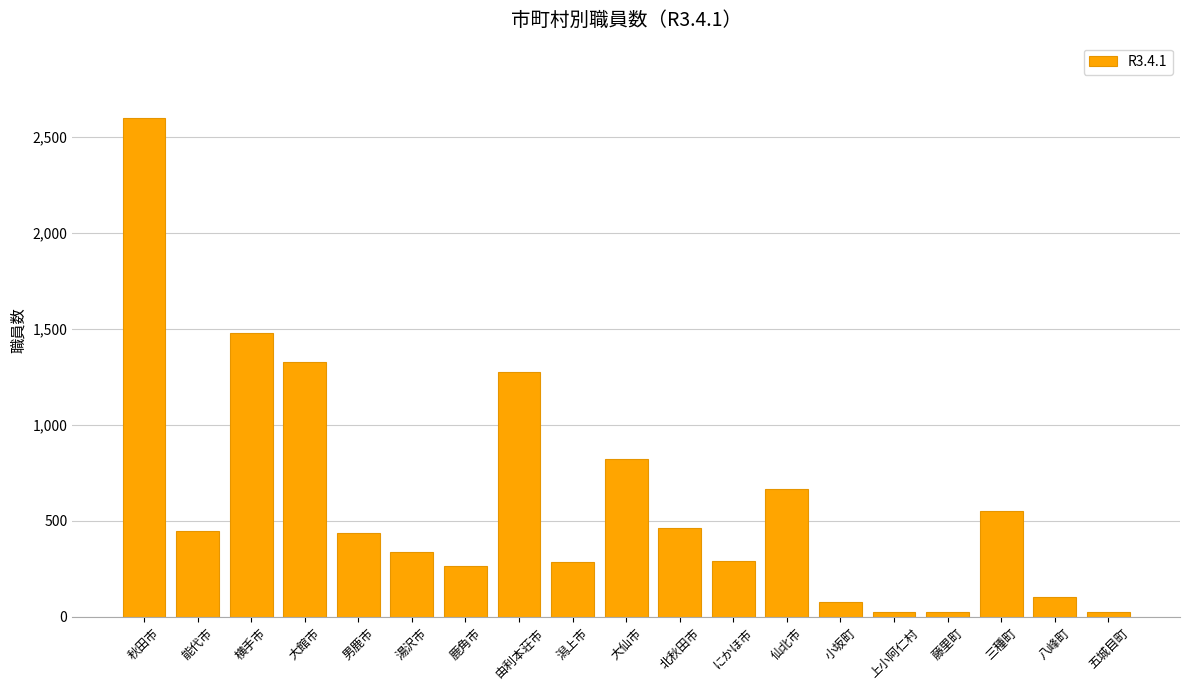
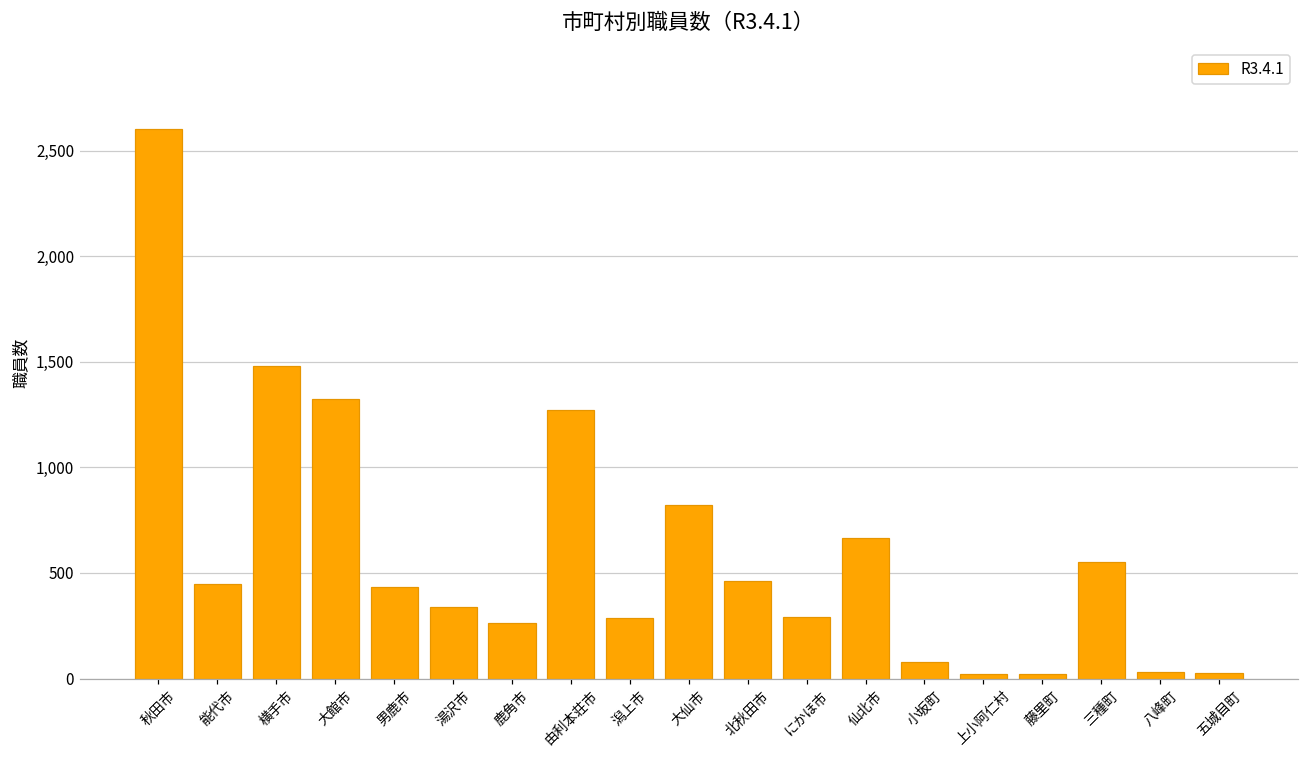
  {
    "秋田市": "2,600",
    "能代市": "450",
    "横手市": "1,480",
    "大館市": "1,330",
    "男鹿市": "440",
    "湯沢市": "340",
    "鹿角市": "260",
    "由利本荘市": "1,270",
    "潟上市": "290",
    "大仙市": "820",
    "北秋田市": "460",
    "にかほ市": "290",
    "仙北市": "660",
    "小坂町": "80",
    "上小阿仁村": "20",
    "藤里町": "20",
    "三種町": "550",
-   "八峰町": "100",
+   "八峰町": "30",
    "五城目町": "30"
  }
